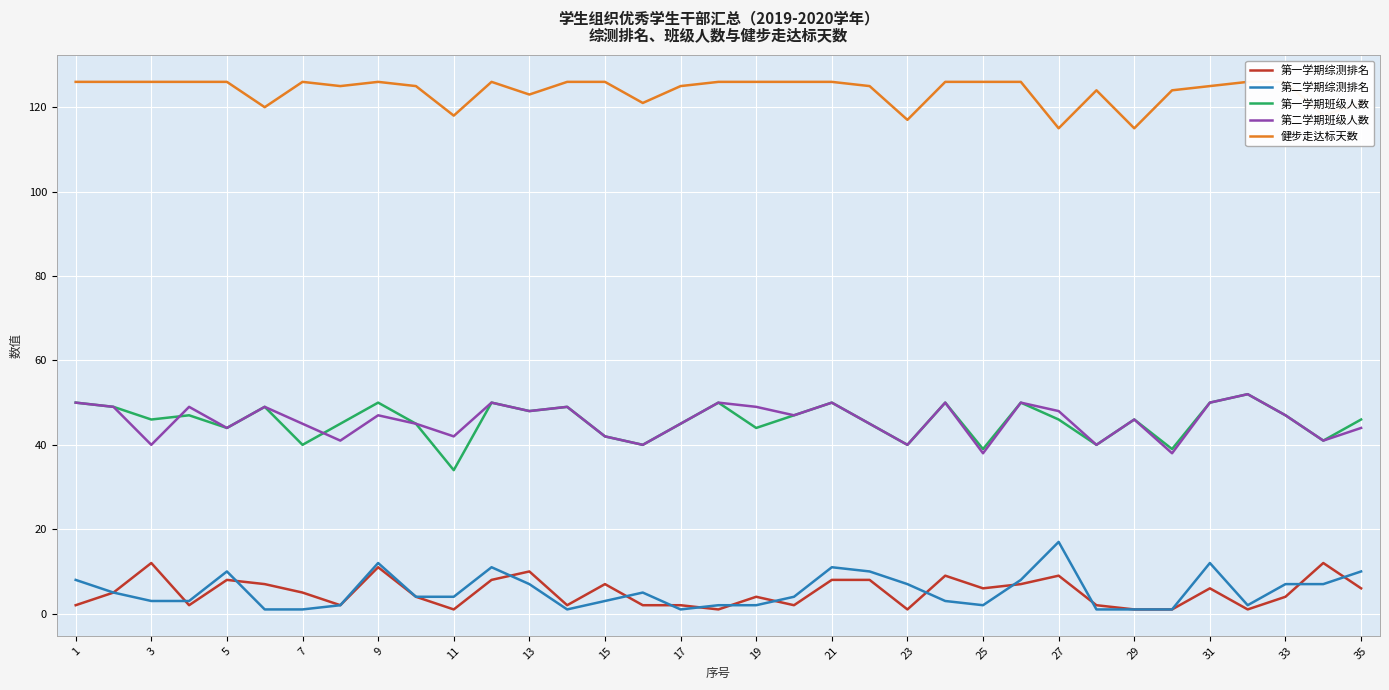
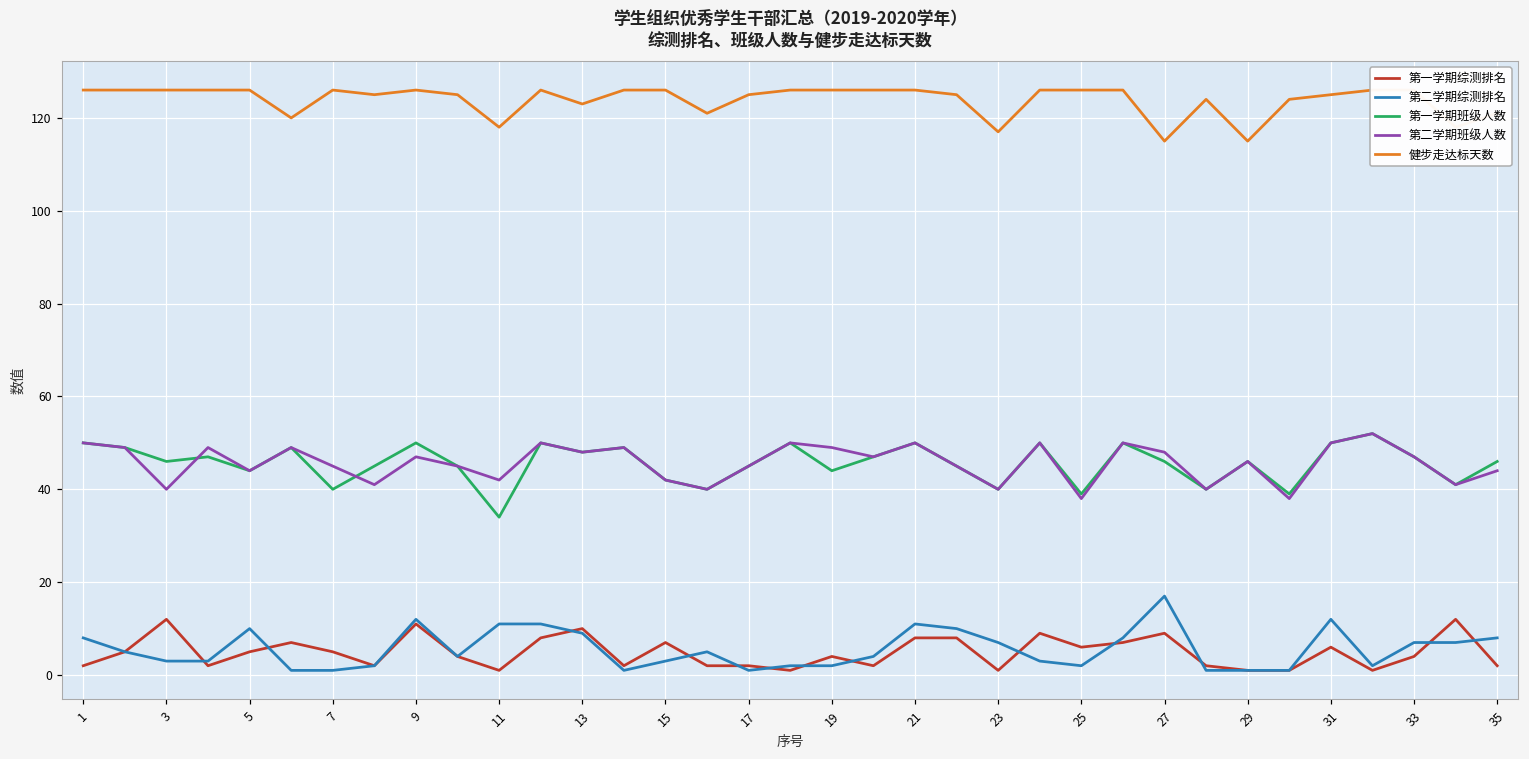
  {
    "第一学期综测排名": {
      "1": 2,
      "3": 12,
-     "5": 8,
+     "5": 5,
      "7": 5,
      "9": 11,
      "11": 1,
      "13": 10,
      "15": 7,
      "17": 2,
      "19": 4,
      "21": 8,
      "23": 1,
      "25": 6,
      "27": 9,
      "31": 6,
      "33": 4,
-     "35": 6
+     "35": 2
    },
    "第二学期综测排名": {
      "1": 8,
      "3": 3,
      "5": 10,
      "7": 1,
      "9": 12,
-     "11": 4,
-     "13": 7,
+     "11": 11,
+     "13": 9,
      "15": 3,
      "17": 1,
      "19": 2,
      "21": 11,
      "23": 7,
      "25": 2,
      "27": 17,
      "31": 12,
      "33": 7,
-     "35": 10
+     "35": 8
    },
    "第一学期班级人数": {
      "3": 46,
      "7": 40,
      "9": 50,
      "11": 34,
      "19": 44,
      "25": 39,
      "27": 46,
      "35": 46
    },
    "第二学期班级人数": {
      "3": 40,
      "7": 45,
      "9": 47,
      "11": 42,
      "19": 49,
      "25": 38,
      "27": 48,
      "35": 44
    },
    "健步走达标天数": {
      "1": 126,
      "3": 126,
      "5": 126,
      "7": 126,
      "9": 126,
      "11": 118,
      "13": 123,
      "15": 126,
      "17": 125,
      "19": 126,
      "21": 126,
      "23": 117,
      "25": 126,
      "27": 115,
      "29": 115,
      "31": 125
    }
  }
